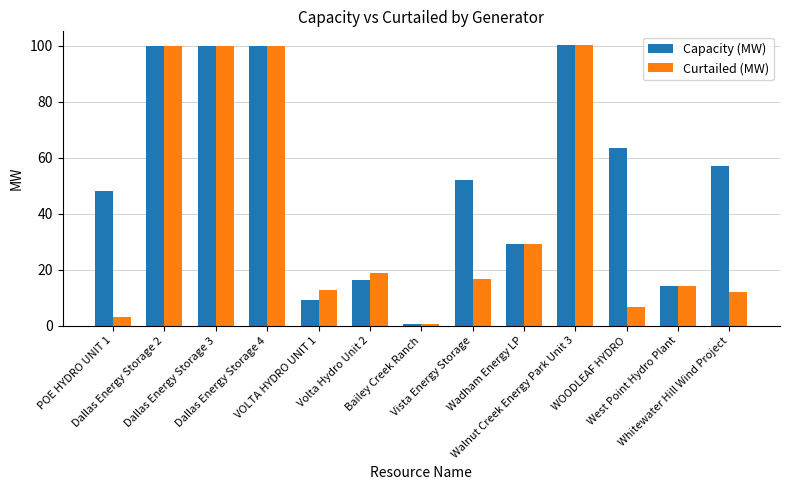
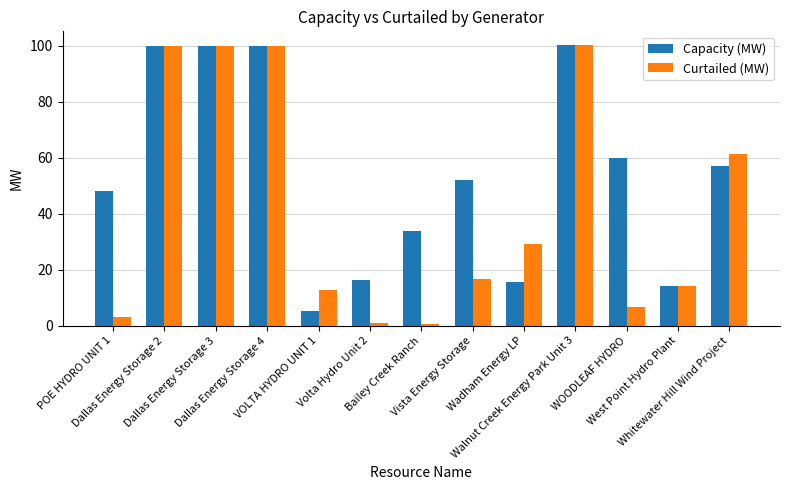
  {
    "Capacity (MW)": {
      "POE HYDRO UNIT 1": 48,
      "Dallas Energy Storage 2": 100,
      "Dallas Energy Storage 3": 100,
      "Dallas Energy Storage 4": 100,
-     "VOLTA HYDRO UNIT 1": 9,
+     "VOLTA HYDRO UNIT 1": 5,
      "Volta Hydro Unit 2": 16,
-     "Bailey Creek Ranch": 1,
+     "Bailey Creek Ranch": 34,
      "Vista Energy Storage": 52,
-     "Wadham Energy LP": 29,
+     "Wadham Energy LP": 16,
      "Walnut Creek Energy Park Unit 3": 100,
-     "WOODLEAF HYDRO": 63,
+     "WOODLEAF HYDRO": 60,
      "West Point Hydro Plant": 14,
      "Whitewater Hill Wind Project": 57
    },
    "Curtailed (MW)": {
      "POE HYDRO UNIT 1": 3,
      "Dallas Energy Storage 2": 100,
      "Dallas Energy Storage 3": 100,
      "Dallas Energy Storage 4": 100,
      "VOLTA HYDRO UNIT 1": 13,
-     "Volta Hydro Unit 2": 19,
+     "Volta Hydro Unit 2": 1,
      "Vista Energy Storage": 17,
      "Wadham Energy LP": 29,
      "Walnut Creek Energy Park Unit 3": 100,
      "WOODLEAF HYDRO": 7,
      "West Point Hydro Plant": 14,
-     "Whitewater Hill Wind Project": 12
+     "Whitewater Hill Wind Project": 61
    }
  }
